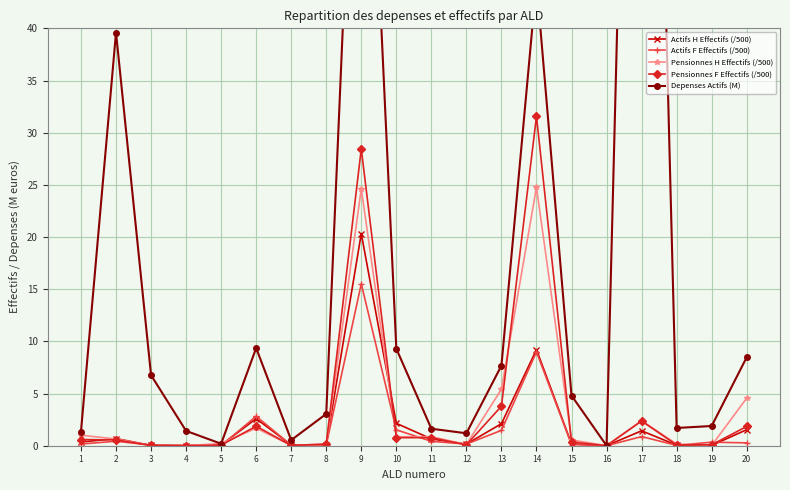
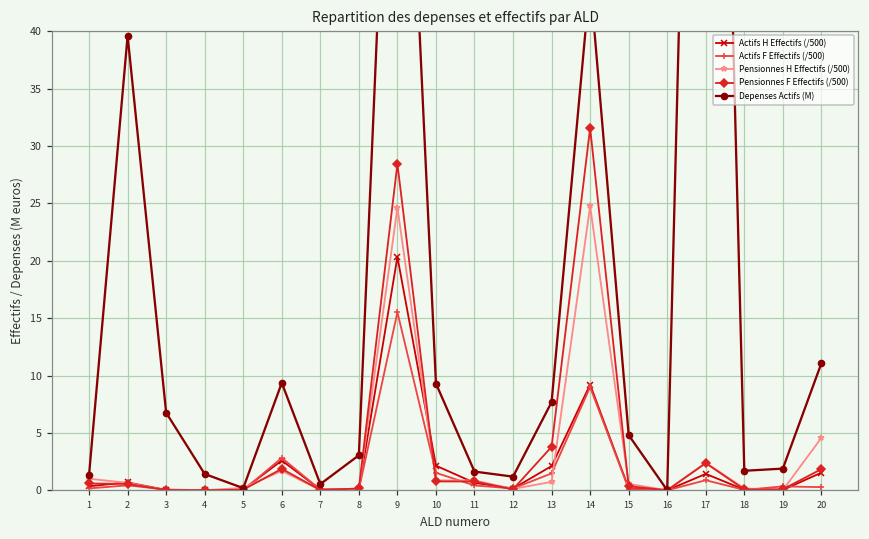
  {
    "Pensionnes H Effectifs (/500)": {
      "1": 1.0,
      "9": 24.6,
-     "13": 5.4,
+     "13": 0.7,
      "14": 24.8,
      "20": 4.6
    },
    "Depenses Actifs (M)": {
      "1": 1.4,
      "2": 39.6,
      "3": 6.8,
      "4": 1.4,
      "6": 9.4,
      "7": 0.5,
      "8": 3.1,
      "10": 9.3,
      "11": 1.6,
      "12": 1.2,
      "13": 7.7,
      "15": 4.8,
      "18": 1.7,
      "19": 1.9,
-     "20": 8.5
+     "20": 11.1
    }
  }
